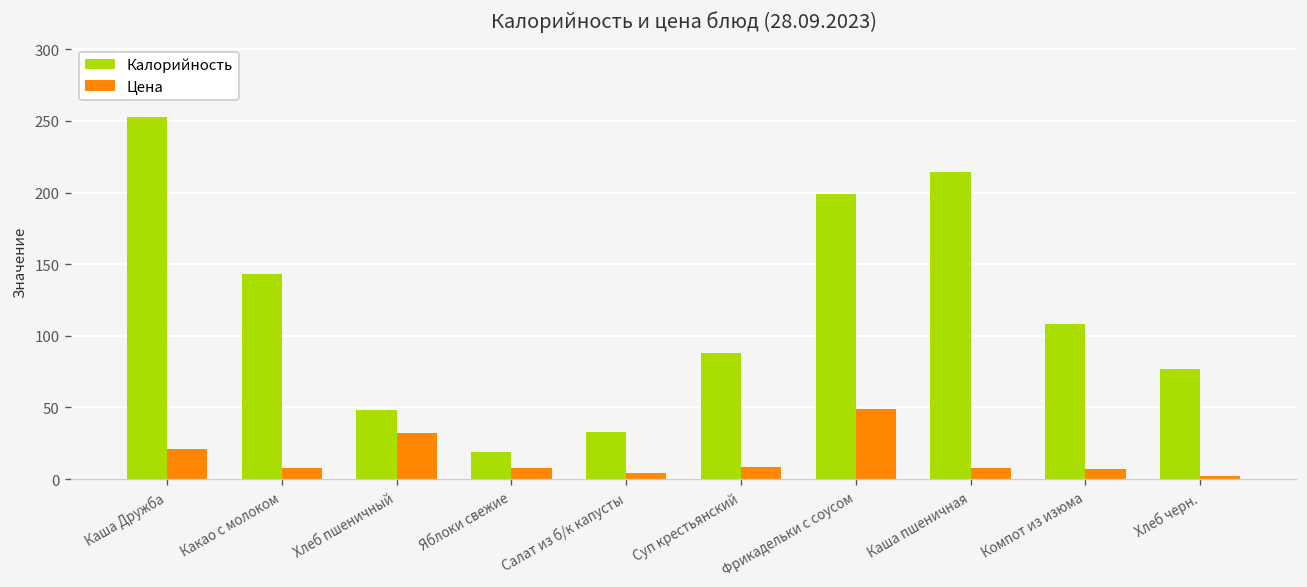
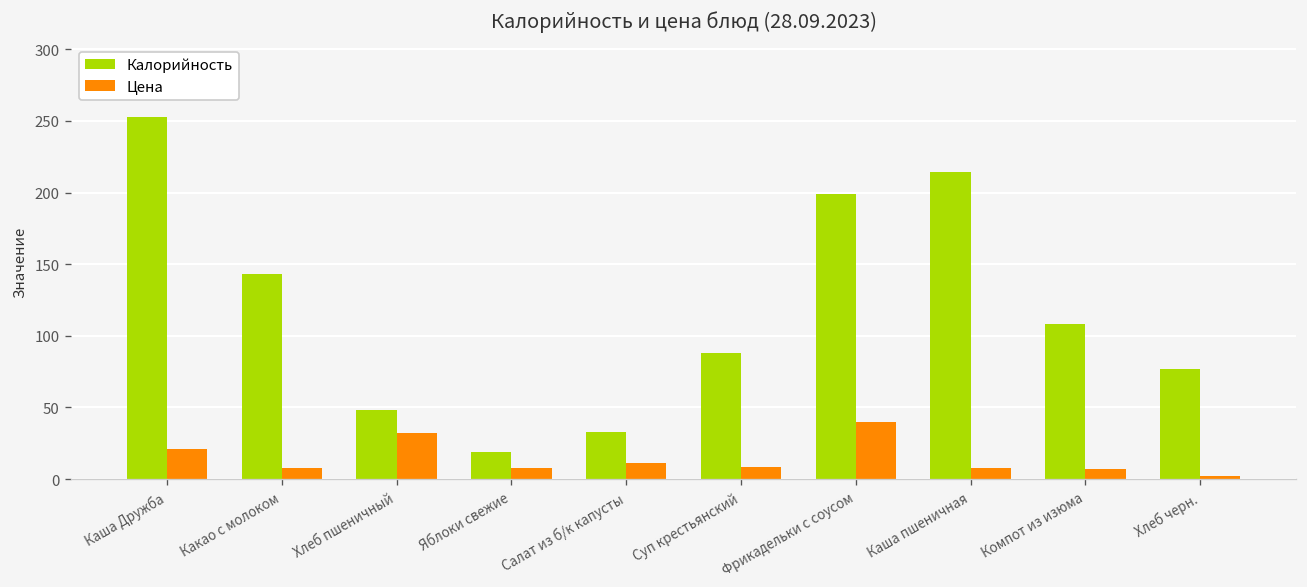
  {
    "Калорийность": {
      "Каша Дружба": 253,
      "Какао с молоком": 143,
      "Хлеб пшеничный": 48,
      "Яблоки свежие": 19,
      "Салат из б/к капусты": 33,
      "Суп крестьянский": 88,
      "Фрикадельки с соусом": 199,
      "Каша пшеничная": 214,
      "Компот из изюма": 108,
      "Хлеб черн.": 77
    },
    "Цена": {
      "Каша Дружба": 21,
      "Какао с молоком": 8,
      "Хлеб пшеничный": 32,
      "Яблоки свежие": 8,
-     "Салат из б/к капусты": 4,
+     "Салат из б/к капусты": 11,
      "Суп крестьянский": 9,
-     "Фрикадельки с соусом": 49,
+     "Фрикадельки с соусом": 40,
      "Каша пшеничная": 8,
      "Компот из изюма": 7
    }
  }
